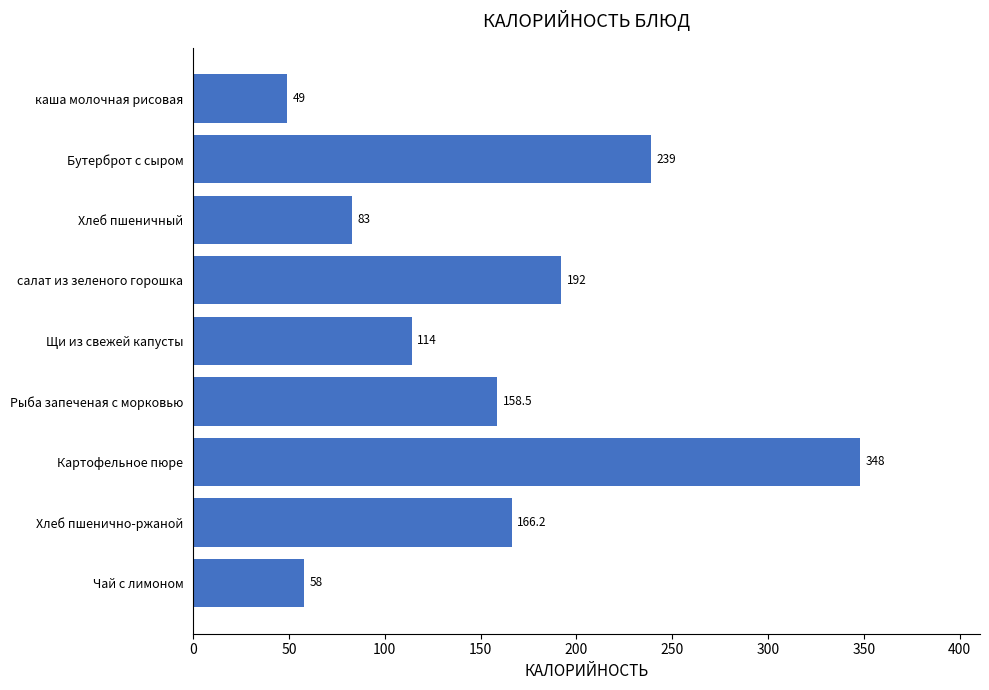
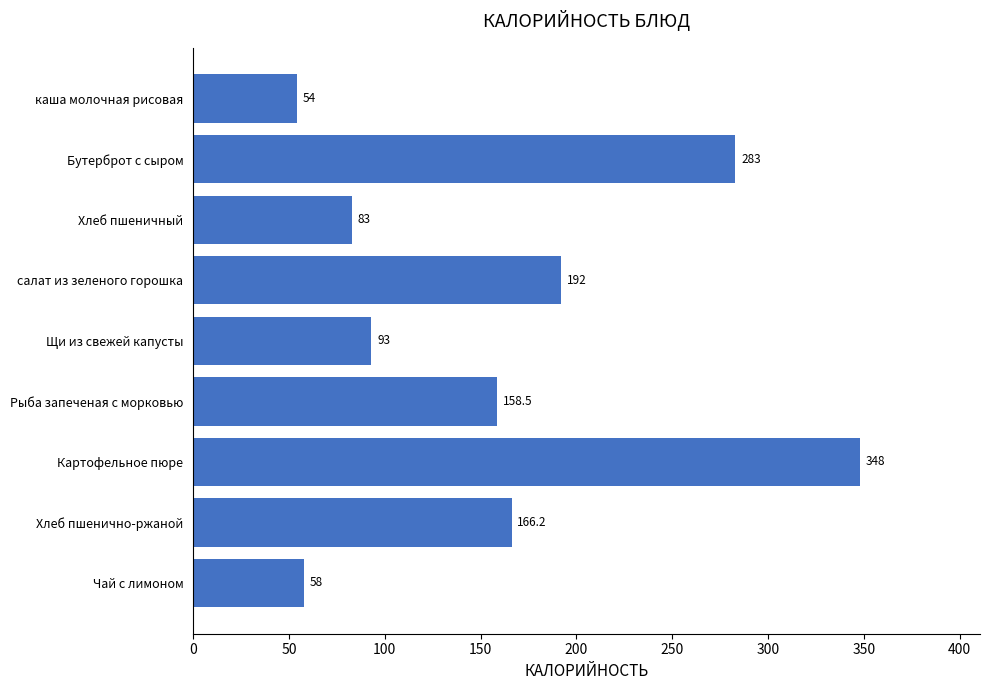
  {
-   "каша молочная рисовая": 49,
-   "Бутерброт с сыром": 239,
+   "каша молочная рисовая": 54,
+   "Бутерброт с сыром": 283,
    "Хлеб пшеничный": 83,
    "салат из зеленого горошка": 192,
-   "Щи из свежей капусты": 114,
+   "Щи из свежей капусты": 93,
    "Рыба запеченая с морковью": 158.5,
    "Картофельное пюре": 348,
    "Хлеб пшенично-ржаной": 166.2,
    "Чай с лимоном": 58
  }
